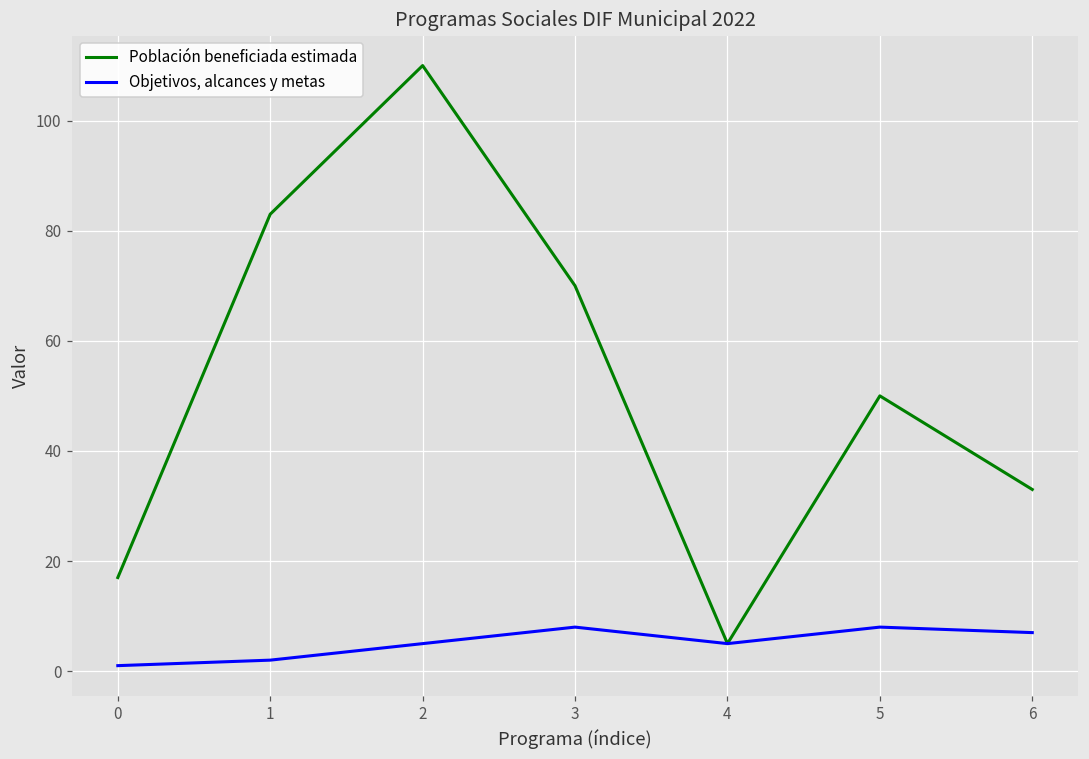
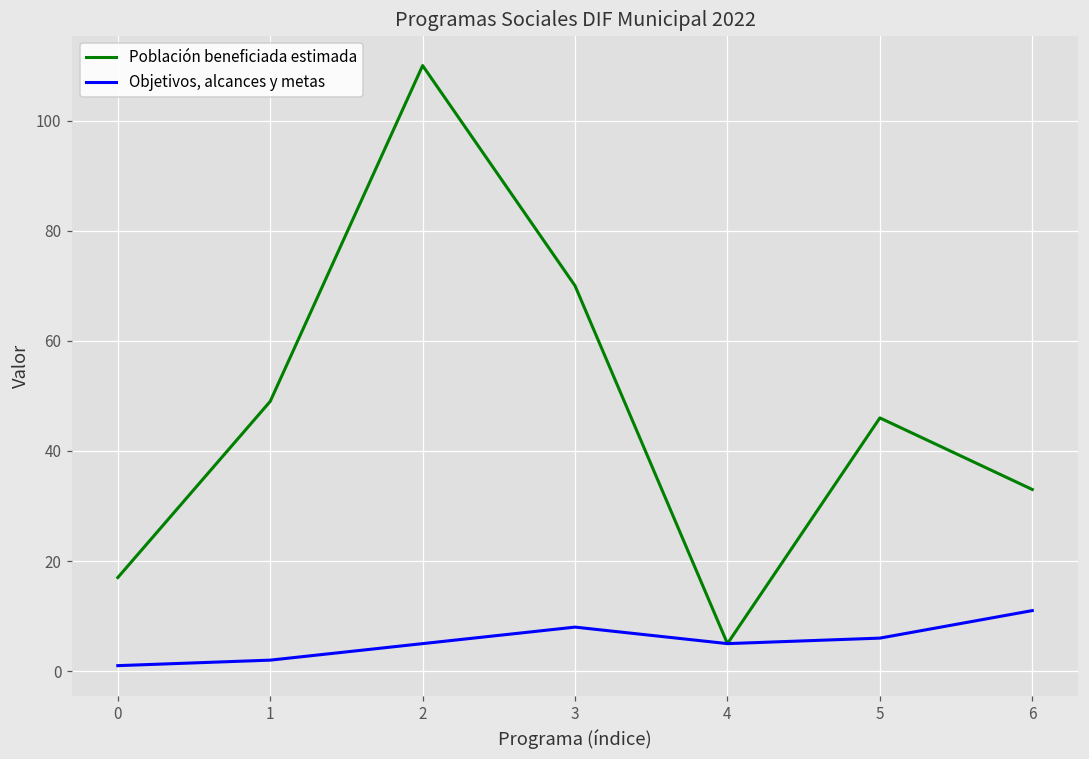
  {
    "Población beneficiada estimada": {
      "0": 17,
-     "1": 83,
+     "1": 49,
      "2": 110,
      "3": 70,
-     "5": 50,
+     "5": 46,
      "6": 33
    },
    "Objetivos, alcances y metas": {
      "0": 1,
      "1": 2,
      "2": 5,
      "3": 8,
-     "5": 8,
-     "6": 7
+     "5": 6,
+     "6": 11
    }
  }
